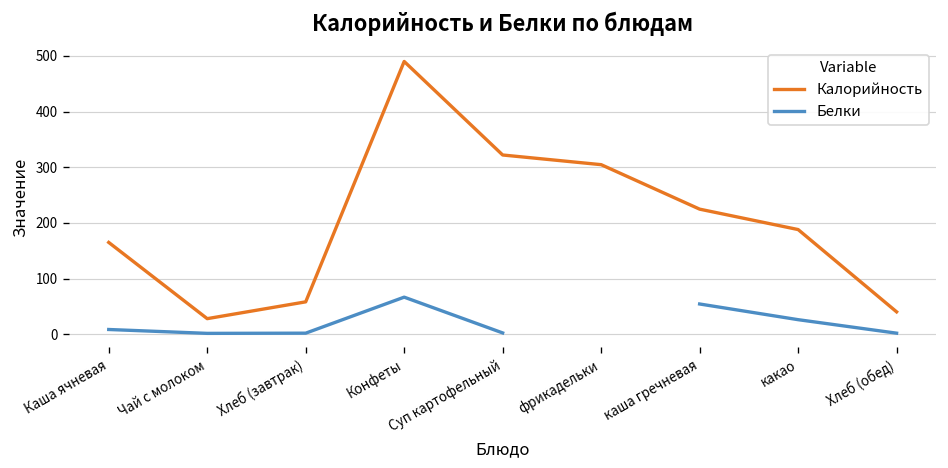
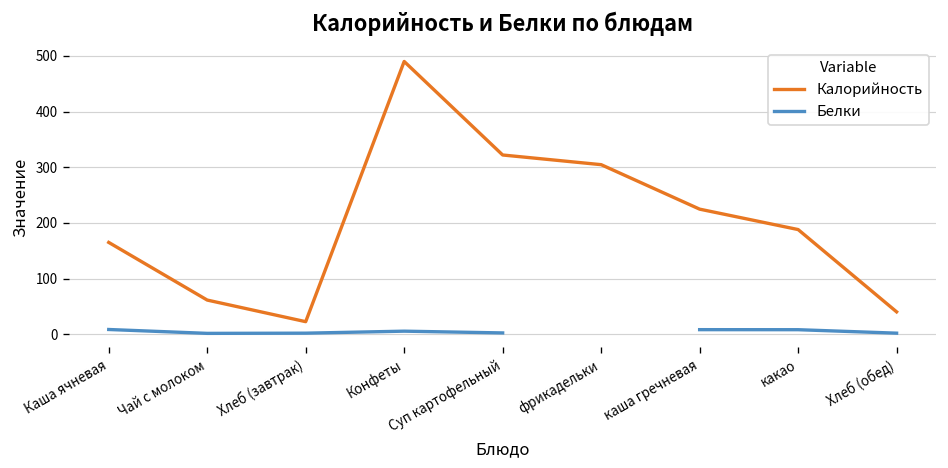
  {
    "Калорийность": {
      "Каша ячневая": 160,
-     "Чай с молоком": 30,
-     "Хлеб (завтрак)": 60,
+     "Чай с молоком": 60,
+     "Хлеб (завтрак)": 20,
      "Конфеты": 490,
      "Суп картофельный": 320,
      "фрикадельки": 300,
      "каша гречневая": 220,
      "какао": 190,
      "Хлеб (обед)": 40
    },
    "Белки": {
      "Каша ячневая": 10,
      "Чай с молоком": 0,
      "Хлеб (завтрак)": 0,
-     "Конфеты": 70,
+     "Конфеты": 10,
      "Суп картофельный": 0,
-     "каша гречневая": 50,
-     "какао": 30,
+     "каша гречневая": 10,
+     "какао": 10,
      "Хлеб (обед)": 0
    }
  }
